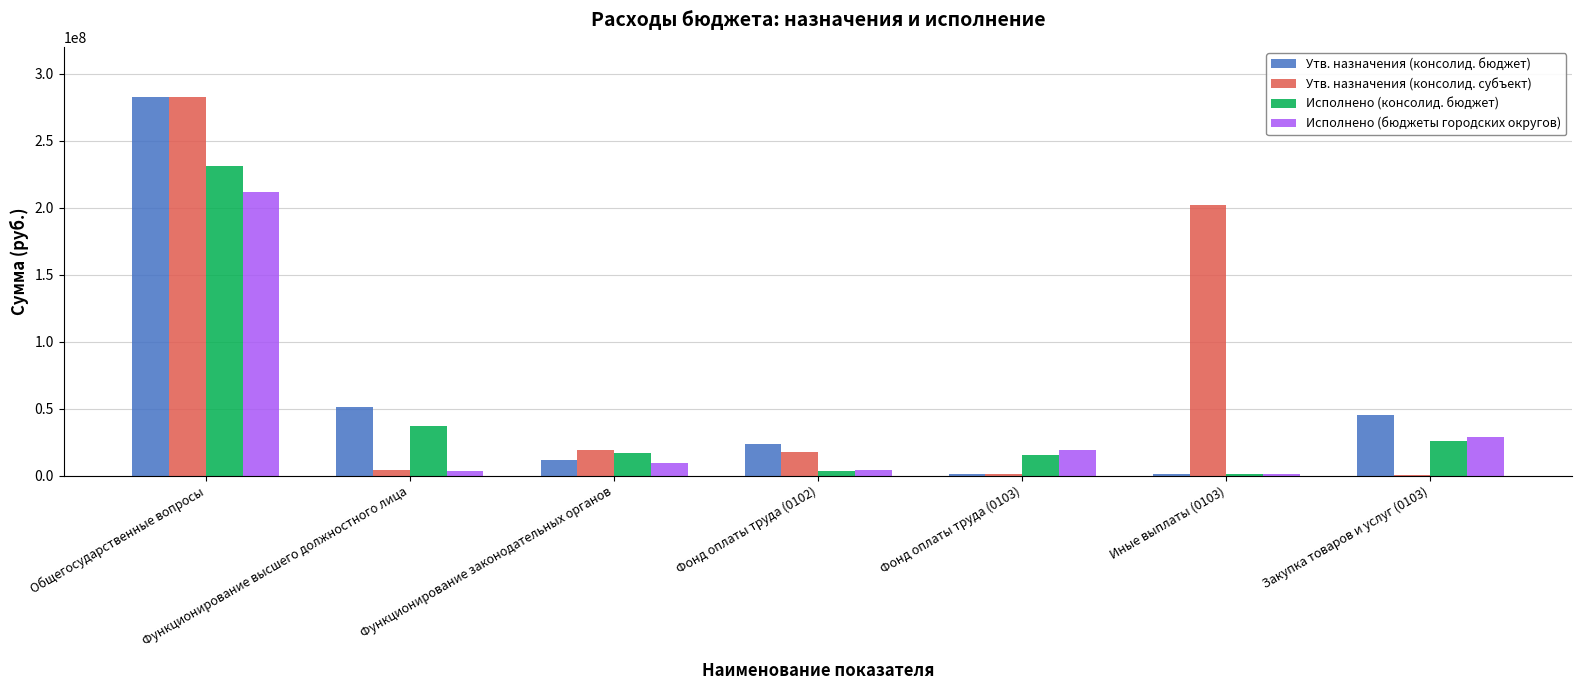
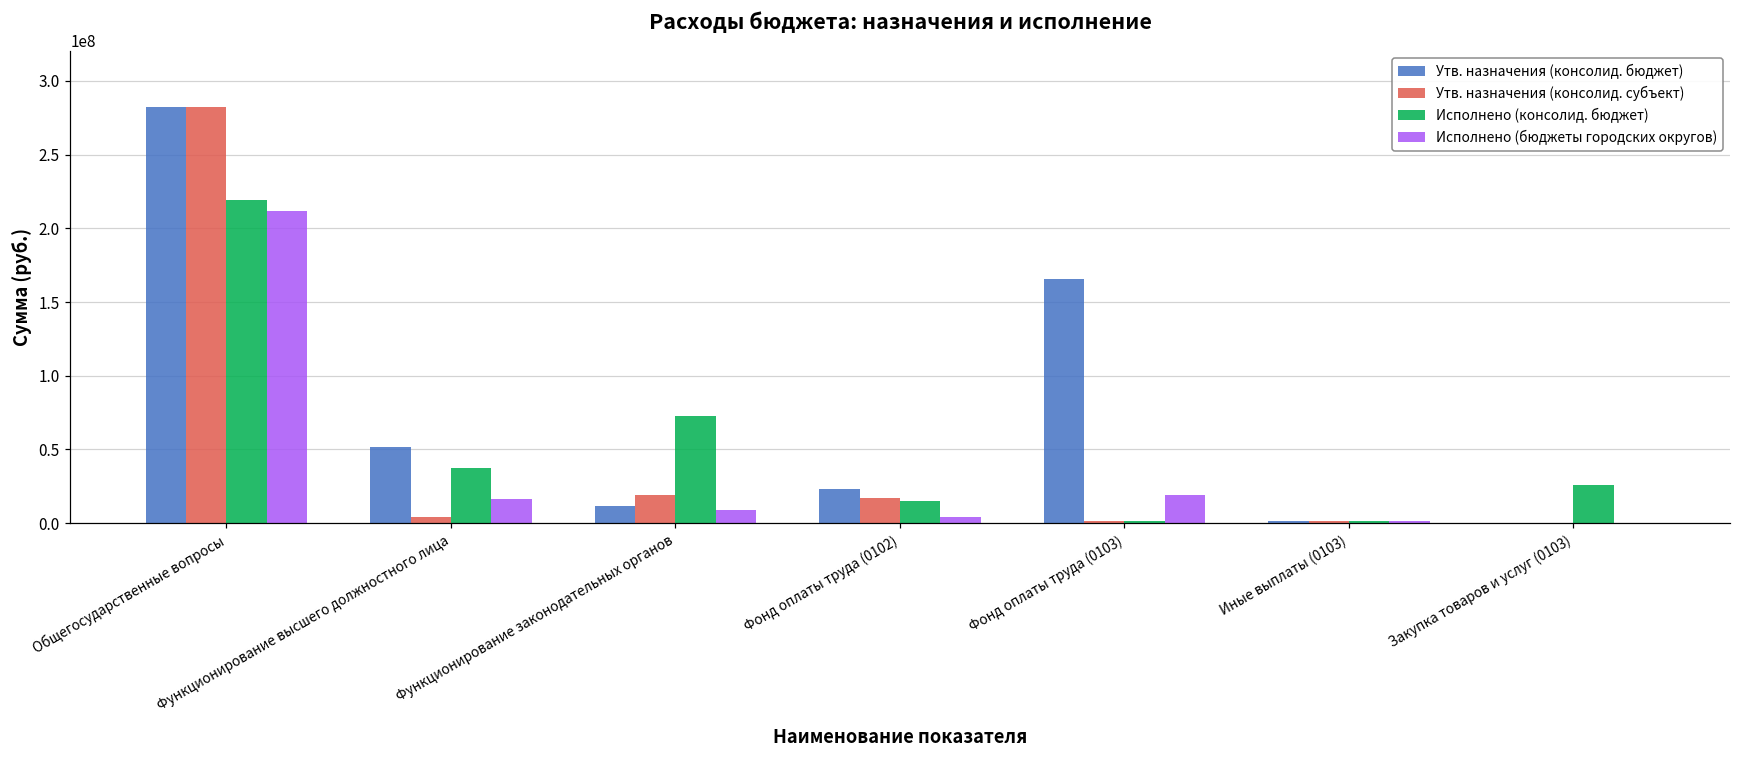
  {
    "Утв. назначения (консолид. бюджет)": {
      "Общегосударственные вопросы": 282000000,
      "Функционирование высшего должностного лица": 51000000,
      "Функционирование законодательных органов": 11000000,
      "Фонд оплаты труда (0102)": 23000000,
-     "Фонд оплаты труда (0103)": 1000000,
-     "Закупка товаров и услуг (0103)": 45000000
+     "Фонд оплаты труда (0103)": 166000000,
+     "Закупка товаров и услуг (0103)": 0
    },
    "Утв. назначения (консолид. субъект)": {
      "Общегосударственные вопросы": 282000000,
      "Функционирование высшего должностного лица": 4000000,
      "Функционирование законодательных органов": 19000000,
      "Фонд оплаты труда (0102)": 17000000,
-     "Иные выплаты (0103)": 202000000
+     "Иные выплаты (0103)": 1000000
    },
    "Исполнено (консолид. бюджет)": {
-     "Общегосударственные вопросы": 231000000,
+     "Общегосударственные вопросы": 219000000,
      "Функционирование высшего должностного лица": 37000000,
-     "Функционирование законодательных органов": 17000000,
-     "Фонд оплаты труда (0102)": 3000000,
-     "Фонд оплаты труда (0103)": 15000000,
+     "Функционирование законодательных органов": 73000000,
+     "Фонд оплаты труда (0102)": 15000000,
+     "Фонд оплаты труда (0103)": 1000000,
      "Закупка товаров и услуг (0103)": 26000000
    },
    "Исполнено (бюджеты городских округов)": {
      "Общегосударственные вопросы": 211000000,
-     "Функционирование высшего должностного лица": 3000000,
+     "Функционирование высшего должностного лица": 16000000,
      "Функционирование законодательных органов": 9000000,
      "Фонд оплаты труда (0102)": 4000000,
      "Фонд оплаты труда (0103)": 19000000,
-     "Закупка товаров и услуг (0103)": 29000000
+     "Закупка товаров и услуг (0103)": 0
    }
  }
